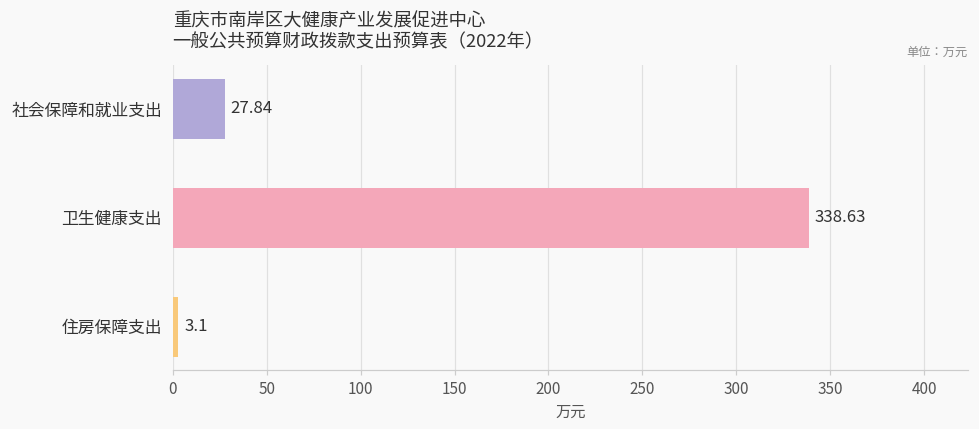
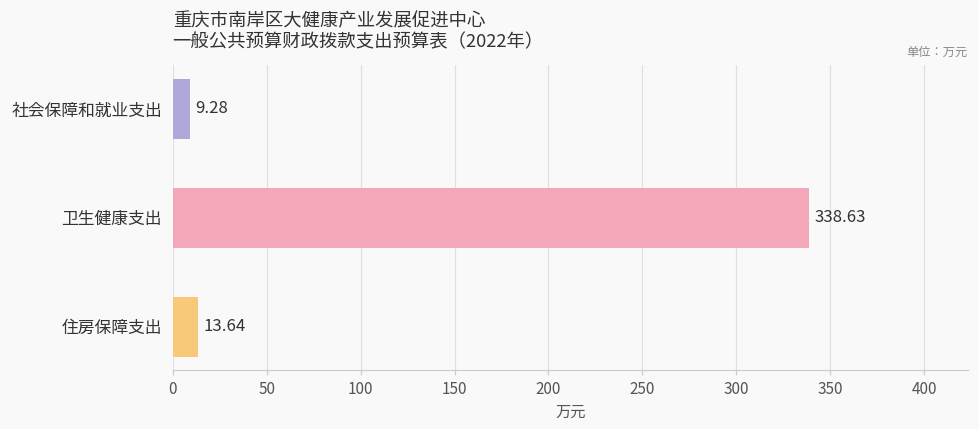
  {
-   "社会保障和就业支出": 27.84,
+   "社会保障和就业支出": 9.28,
    "卫生健康支出": 338.63,
-   "住房保障支出": 3.1
+   "住房保障支出": 13.64
  }
